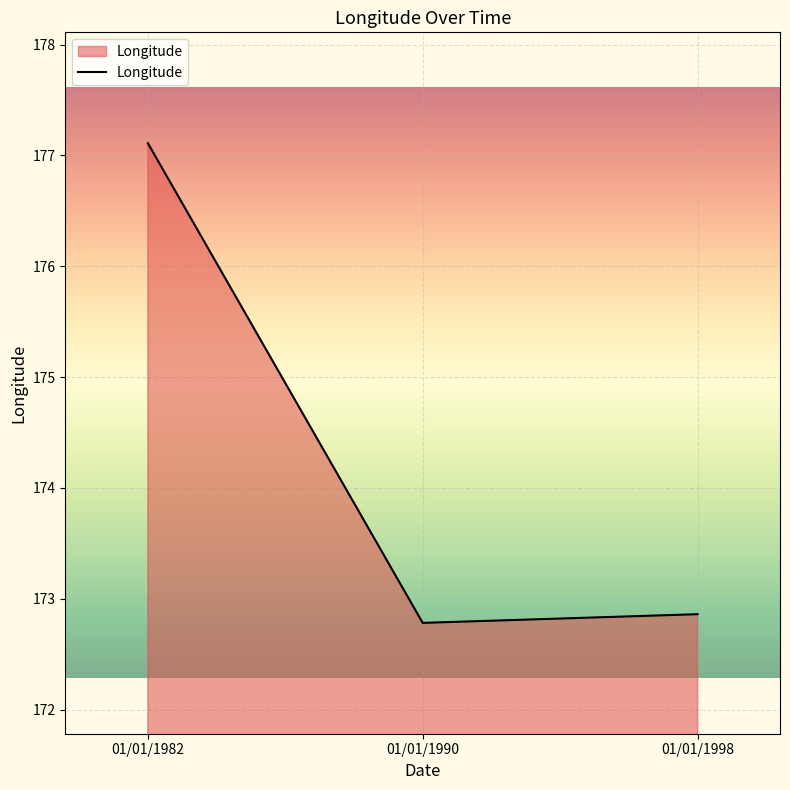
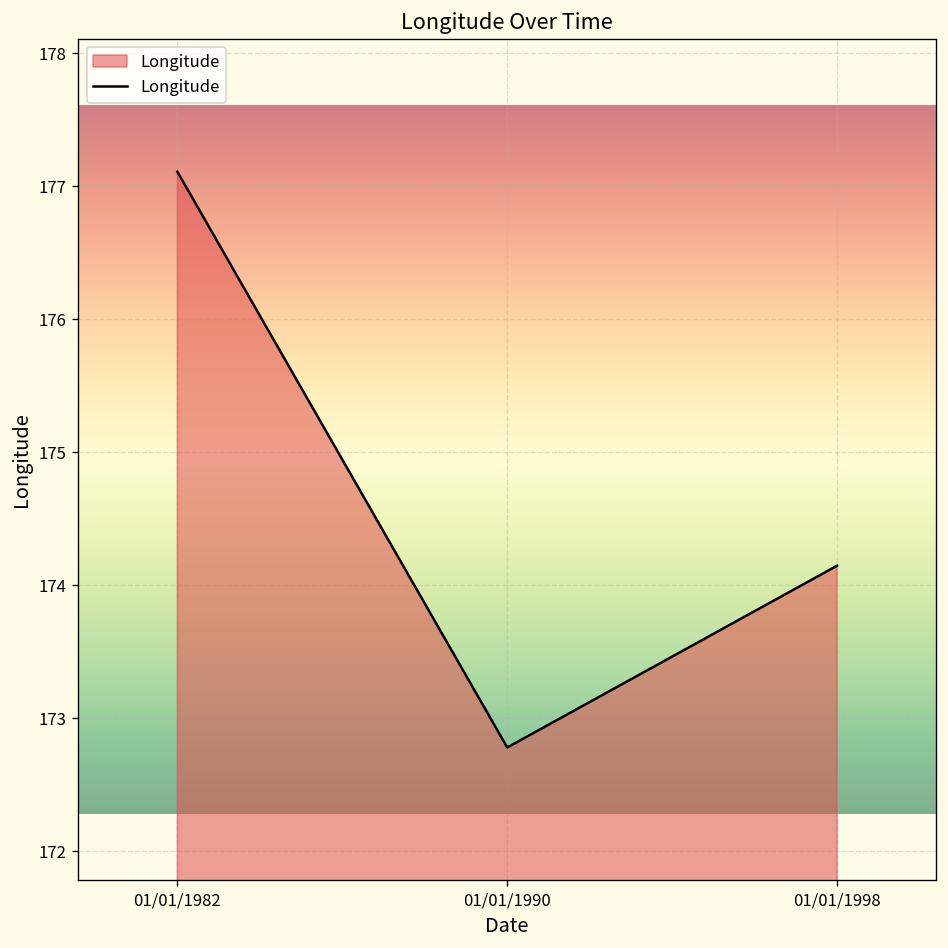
  {
    "01/01/1982": 177.11,
    "01/01/1990": 172.78,
-   "01/01/1998": 172.86
+   "01/01/1998": 174.15
  }
